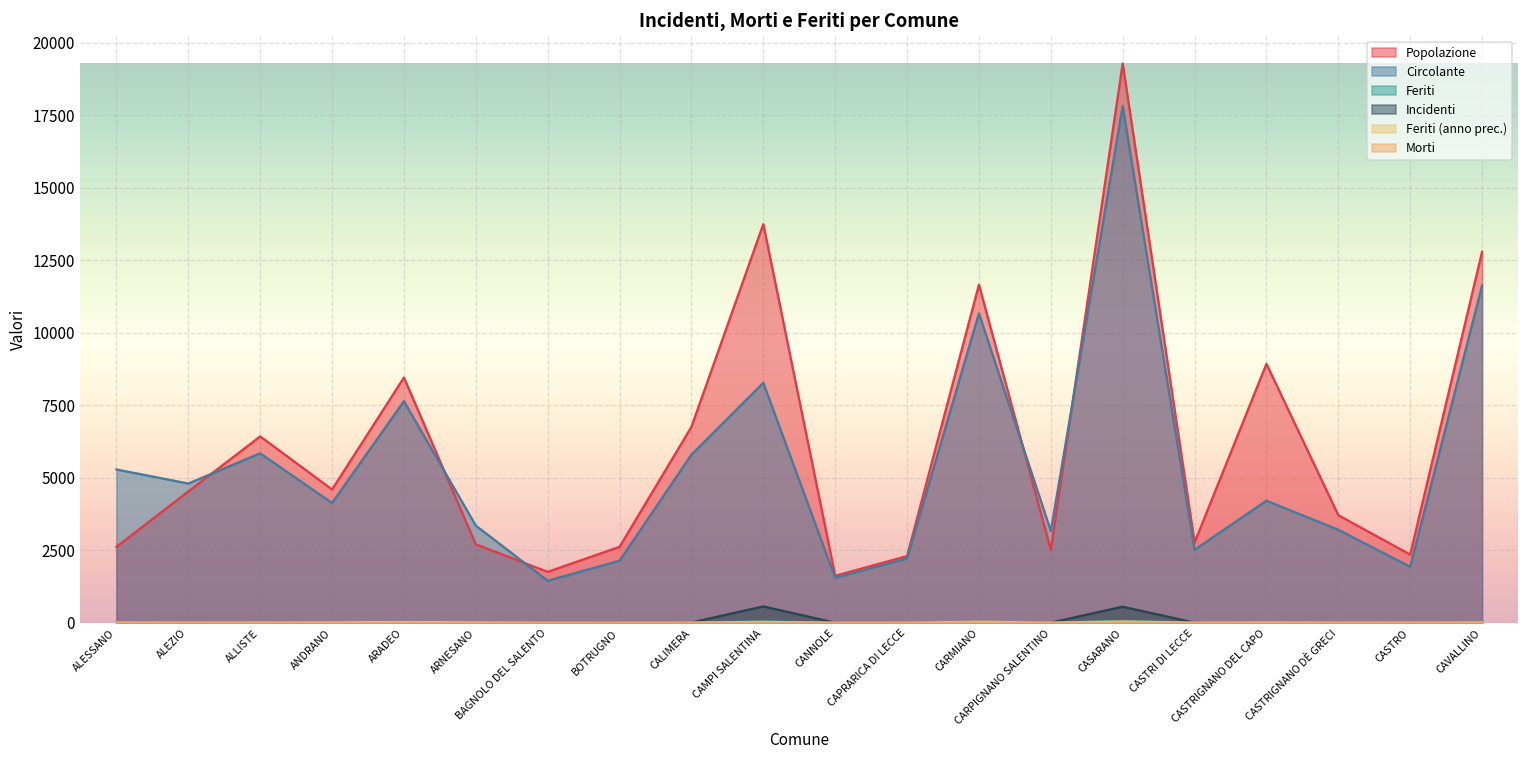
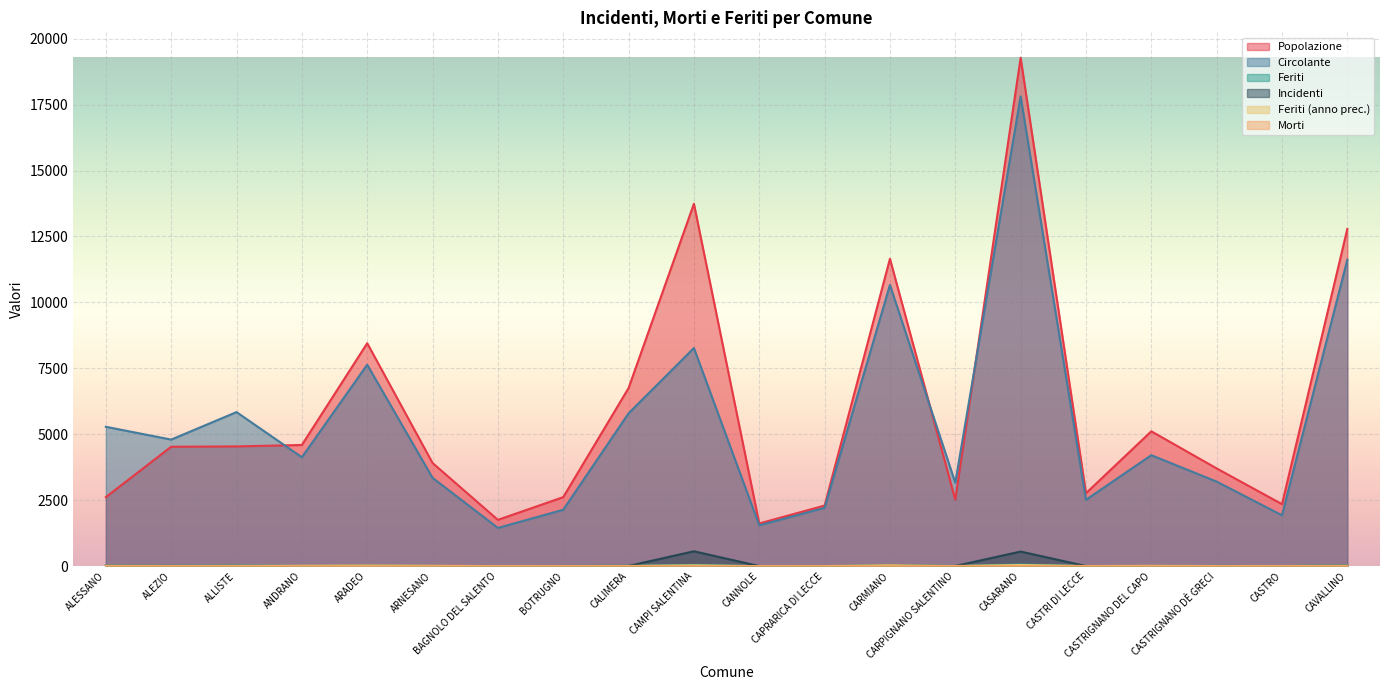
  {
    "Popolazione": {
      "ALESSANO": 2600,
      "ALEZIO": 4500,
-     "ALLISTE": 6400,
+     "ALLISTE": 4500,
      "ANDRANO": 4600,
      "ARADEO": 8500,
-     "ARNESANO": 2700,
+     "ARNESANO": 3900,
      "BAGNOLO DEL SALENTO": 1800,
      "BOTRUGNO": 2600,
      "CALIMERA": 6800,
      "CAMPI SALENTINA": 13700,
      "CARMIANO": 11700,
      "CARPIGNANO SALENTINO": 2500,
      "CASARANO": 19300,
      "CASTRI DI LECCE": 2800,
-     "CASTRIGNANO DEL CAPO": 8900,
+     "CASTRIGNANO DEL CAPO": 5100,
      "CASTRIGNANO DÈ GRECI": 3700,
      "CASTRO": 2400,
      "CAVALLINO": 12800
    },
    "Incidenti": {
      "CAMPI SALENTINA": 600,
      "CASARANO": 600
    }
  }
